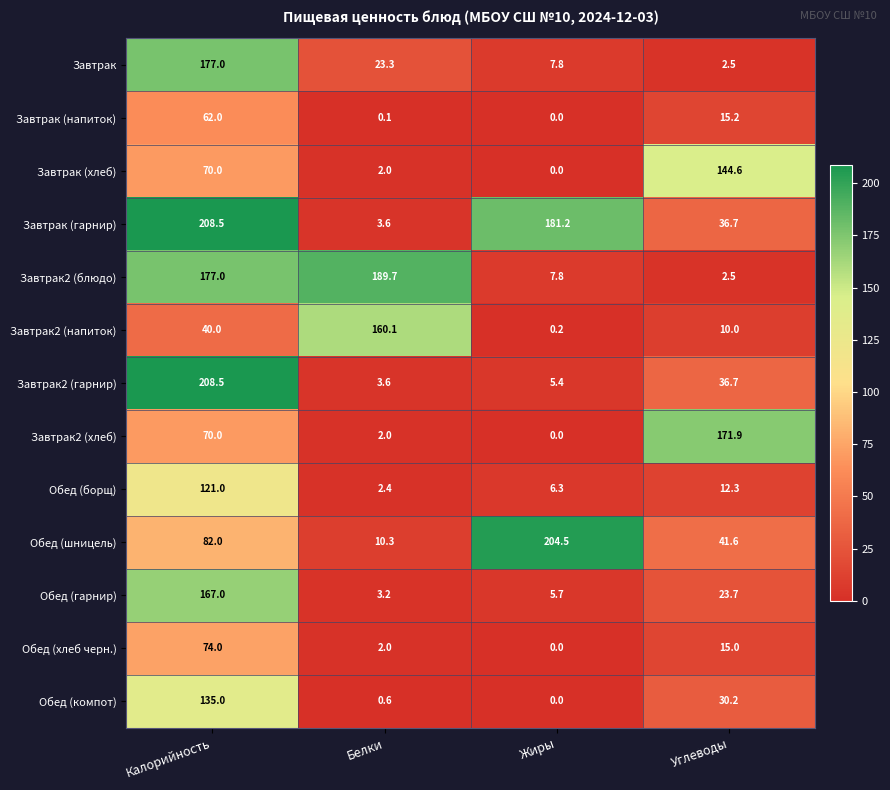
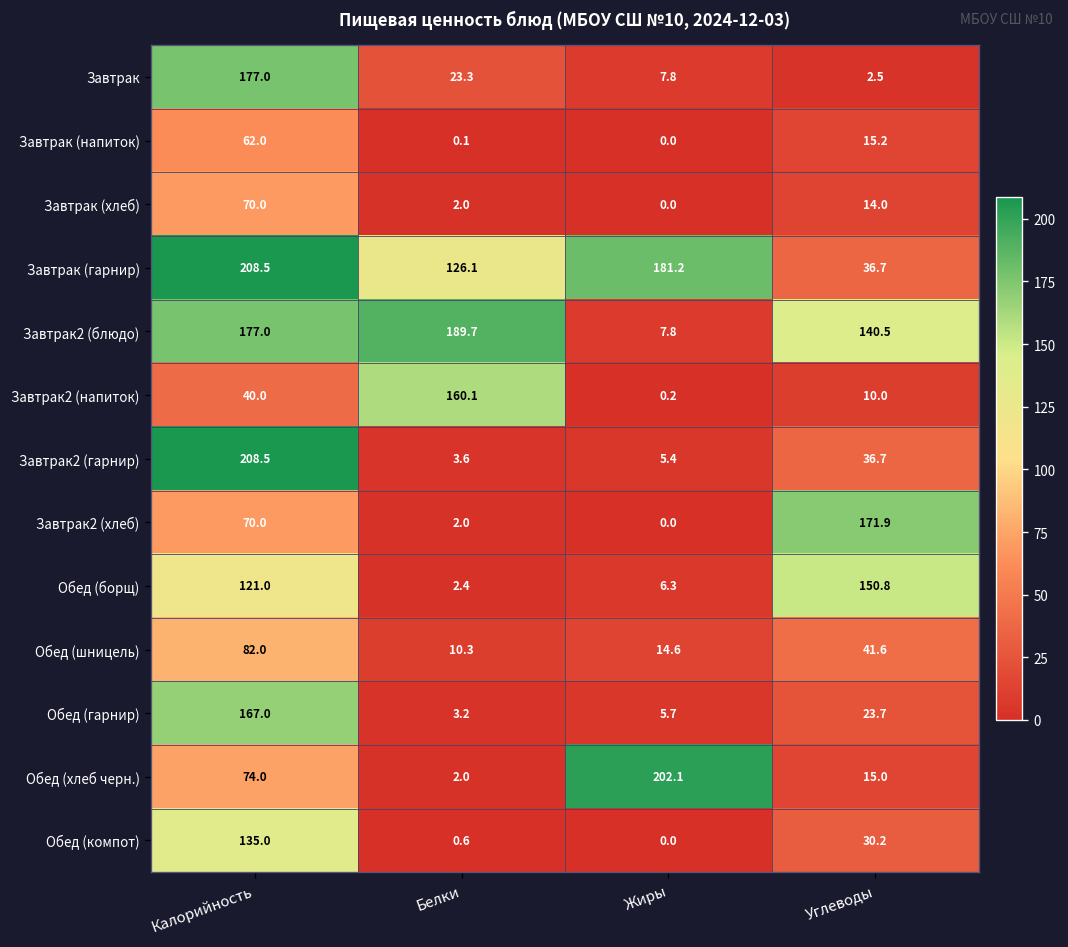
  {
    "Завтрак": {
      "Калорийность": 177.0,
      "Белки": 23.3,
      "Жиры": 7.8,
      "Углеводы": 2.5
    },
    "Завтрак (напиток)": {
      "Калорийность": 62.0,
      "Белки": 0.1,
      "Жиры": 0.0,
      "Углеводы": 15.2
    },
    "Завтрак (хлеб)": {
      "Калорийность": 70.0,
      "Белки": 2.0,
      "Жиры": 0.0,
-     "Углеводы": 144.6
+     "Углеводы": 14.0
    },
    "Завтрак (гарнир)": {
      "Калорийность": 208.5,
-     "Белки": 3.6,
+     "Белки": 126.1,
      "Жиры": 181.2,
      "Углеводы": 36.7
    },
    "Завтрак2 (блюдо)": {
      "Калорийность": 177.0,
      "Белки": 189.7,
      "Жиры": 7.8,
-     "Углеводы": 2.5
+     "Углеводы": 140.5
    },
    "Завтрак2 (напиток)": {
      "Калорийность": 40.0,
      "Белки": 160.1,
      "Жиры": 0.2,
      "Углеводы": 10.0
    },
    "Завтрак2 (гарнир)": {
      "Калорийность": 208.5,
      "Белки": 3.6,
      "Жиры": 5.4,
      "Углеводы": 36.7
    },
    "Завтрак2 (хлеб)": {
      "Калорийность": 70.0,
      "Белки": 2.0,
      "Жиры": 0.0,
      "Углеводы": 171.9
    },
    "Обед (борщ)": {
      "Калорийность": 121.0,
      "Белки": 2.4,
      "Жиры": 6.3,
-     "Углеводы": 12.3
+     "Углеводы": 150.8
    },
    "Обед (шницель)": {
      "Калорийность": 82.0,
      "Белки": 10.3,
-     "Жиры": 204.5,
+     "Жиры": 14.6,
      "Углеводы": 41.6
    },
    "Обед (гарнир)": {
      "Калорийность": 167.0,
      "Белки": 3.2,
      "Жиры": 5.7,
      "Углеводы": 23.7
    },
    "Обед (хлеб черн.)": {
      "Калорийность": 74.0,
      "Белки": 2.0,
-     "Жиры": 0.0,
+     "Жиры": 202.1,
      "Углеводы": 15.0
    },
    "Обед (компот)": {
      "Калорийность": 135.0,
      "Белки": 0.6,
      "Жиры": 0.0,
      "Углеводы": 30.2
    }
  }
